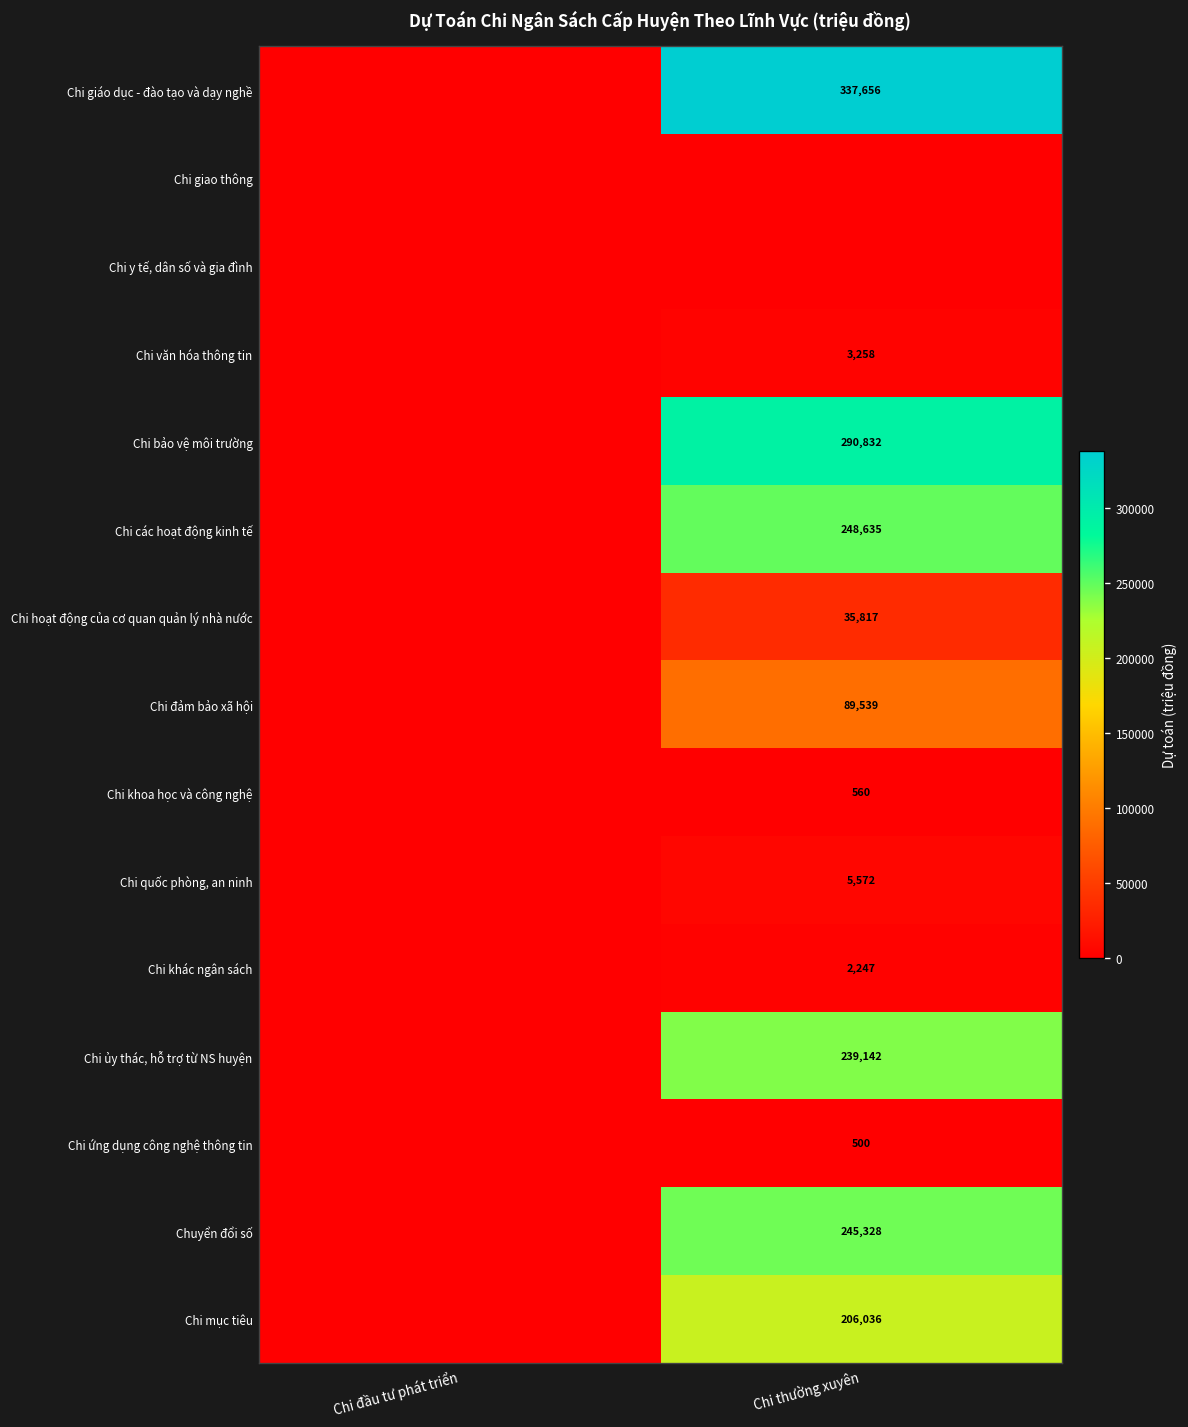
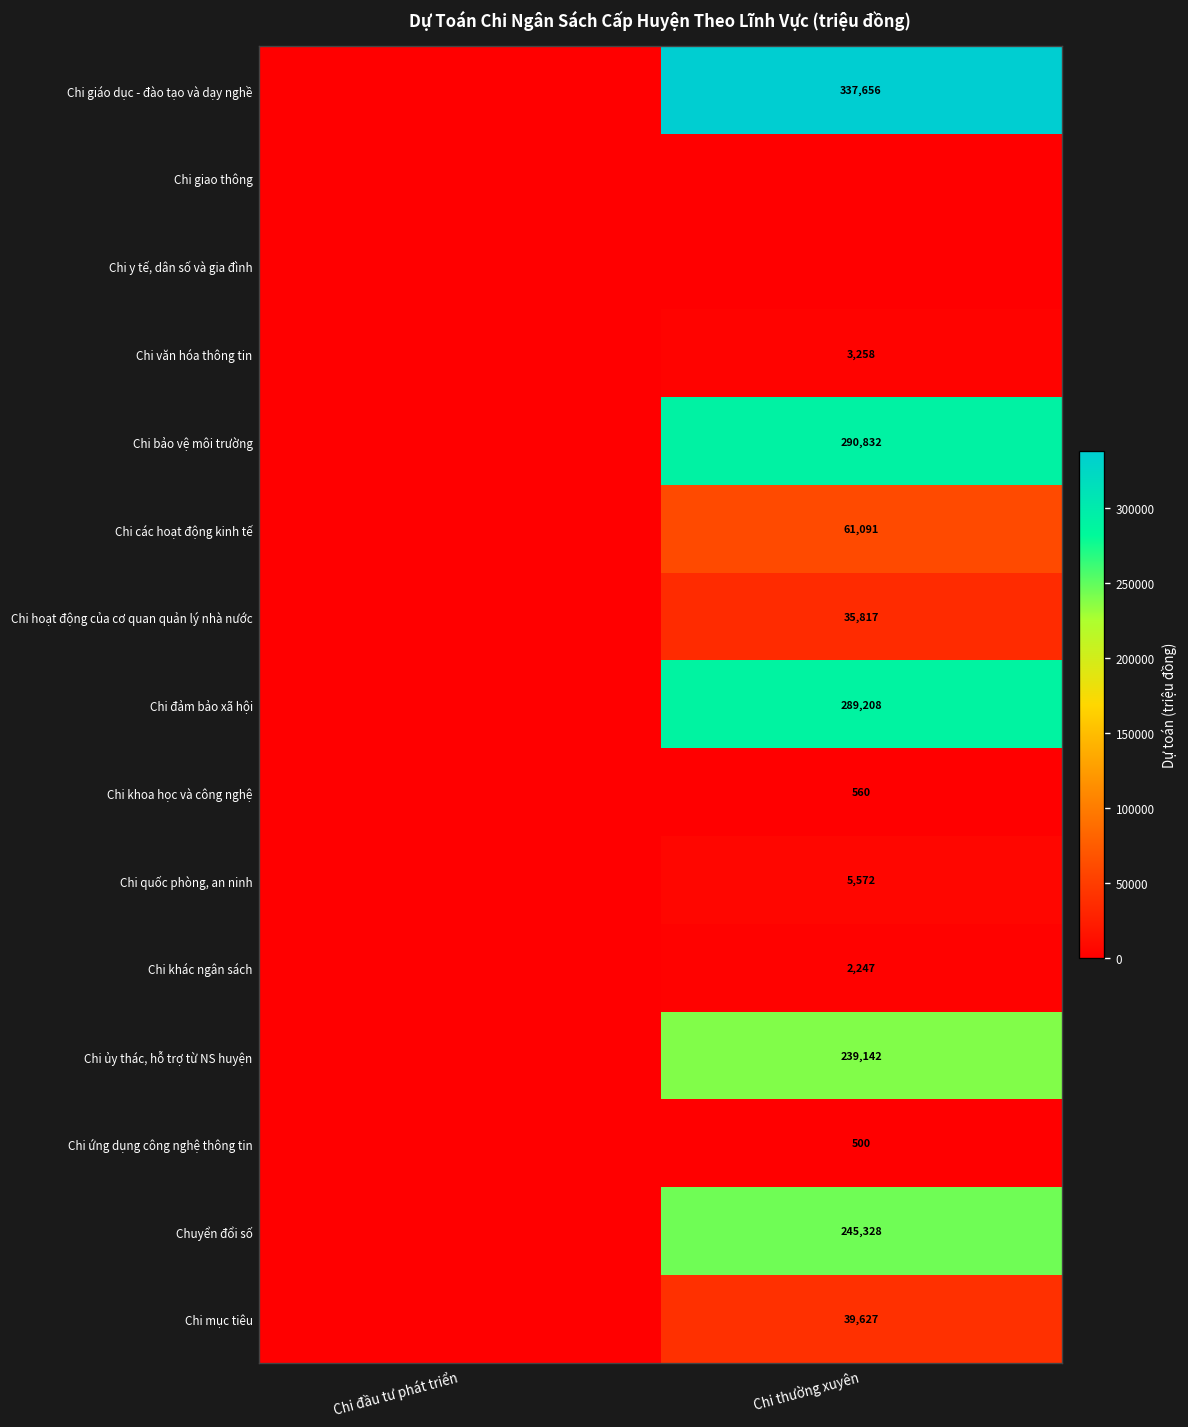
  {
    "Chi giáo dục - đào tạo và dạy nghề": {
      "Chi thường xuyên": "337,656"
    },
    "Chi văn hóa thông tin": {
      "Chi thường xuyên": "3,258"
    },
    "Chi bảo vệ môi trường": {
      "Chi thường xuyên": "290,832"
    },
    "Chi các hoạt động kinh tế": {
-     "Chi thường xuyên": "248,635"
+     "Chi thường xuyên": "61,091"
    },
    "Chi hoạt động của cơ quan quản lý nhà nước": {
      "Chi thường xuyên": "35,817"
    },
    "Chi đảm bảo xã hội": {
-     "Chi thường xuyên": "89,539"
+     "Chi thường xuyên": "289,208"
    },
    "Chi khoa học và công nghệ": {
      "Chi thường xuyên": "560"
    },
    "Chi quốc phòng, an ninh": {
      "Chi thường xuyên": "5,572"
    },
    "Chi khác ngân sách": {
      "Chi thường xuyên": "2,247"
    },
    "Chi ủy thác, hỗ trợ từ NS huyện": {
      "Chi thường xuyên": "239,142"
    },
    "Chi ứng dụng công nghệ thông tin": {
      "Chi thường xuyên": "500"
    },
    "Chuyển đổi số": {
      "Chi thường xuyên": "245,328"
    },
    "Chi mục tiêu": {
-     "Chi thường xuyên": "206,036"
+     "Chi thường xuyên": "39,627"
    }
  }
